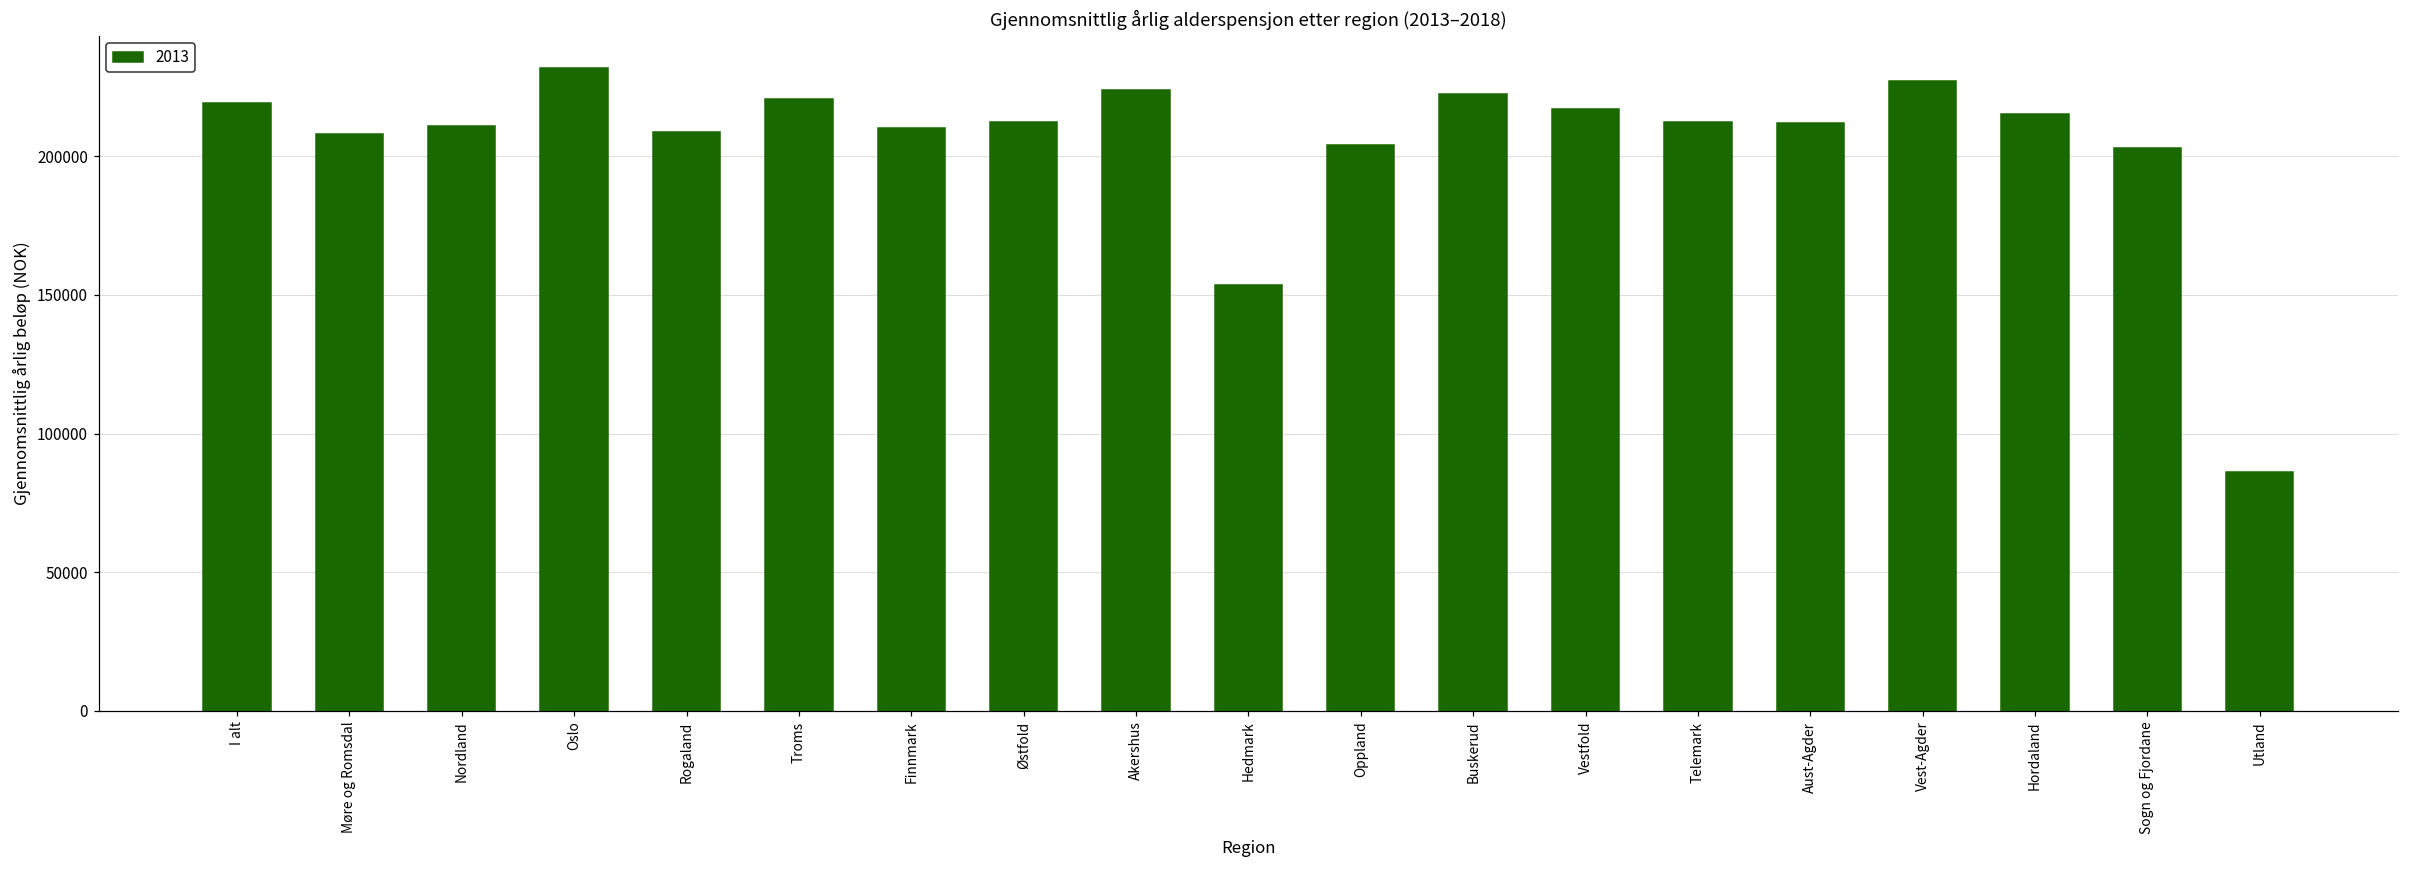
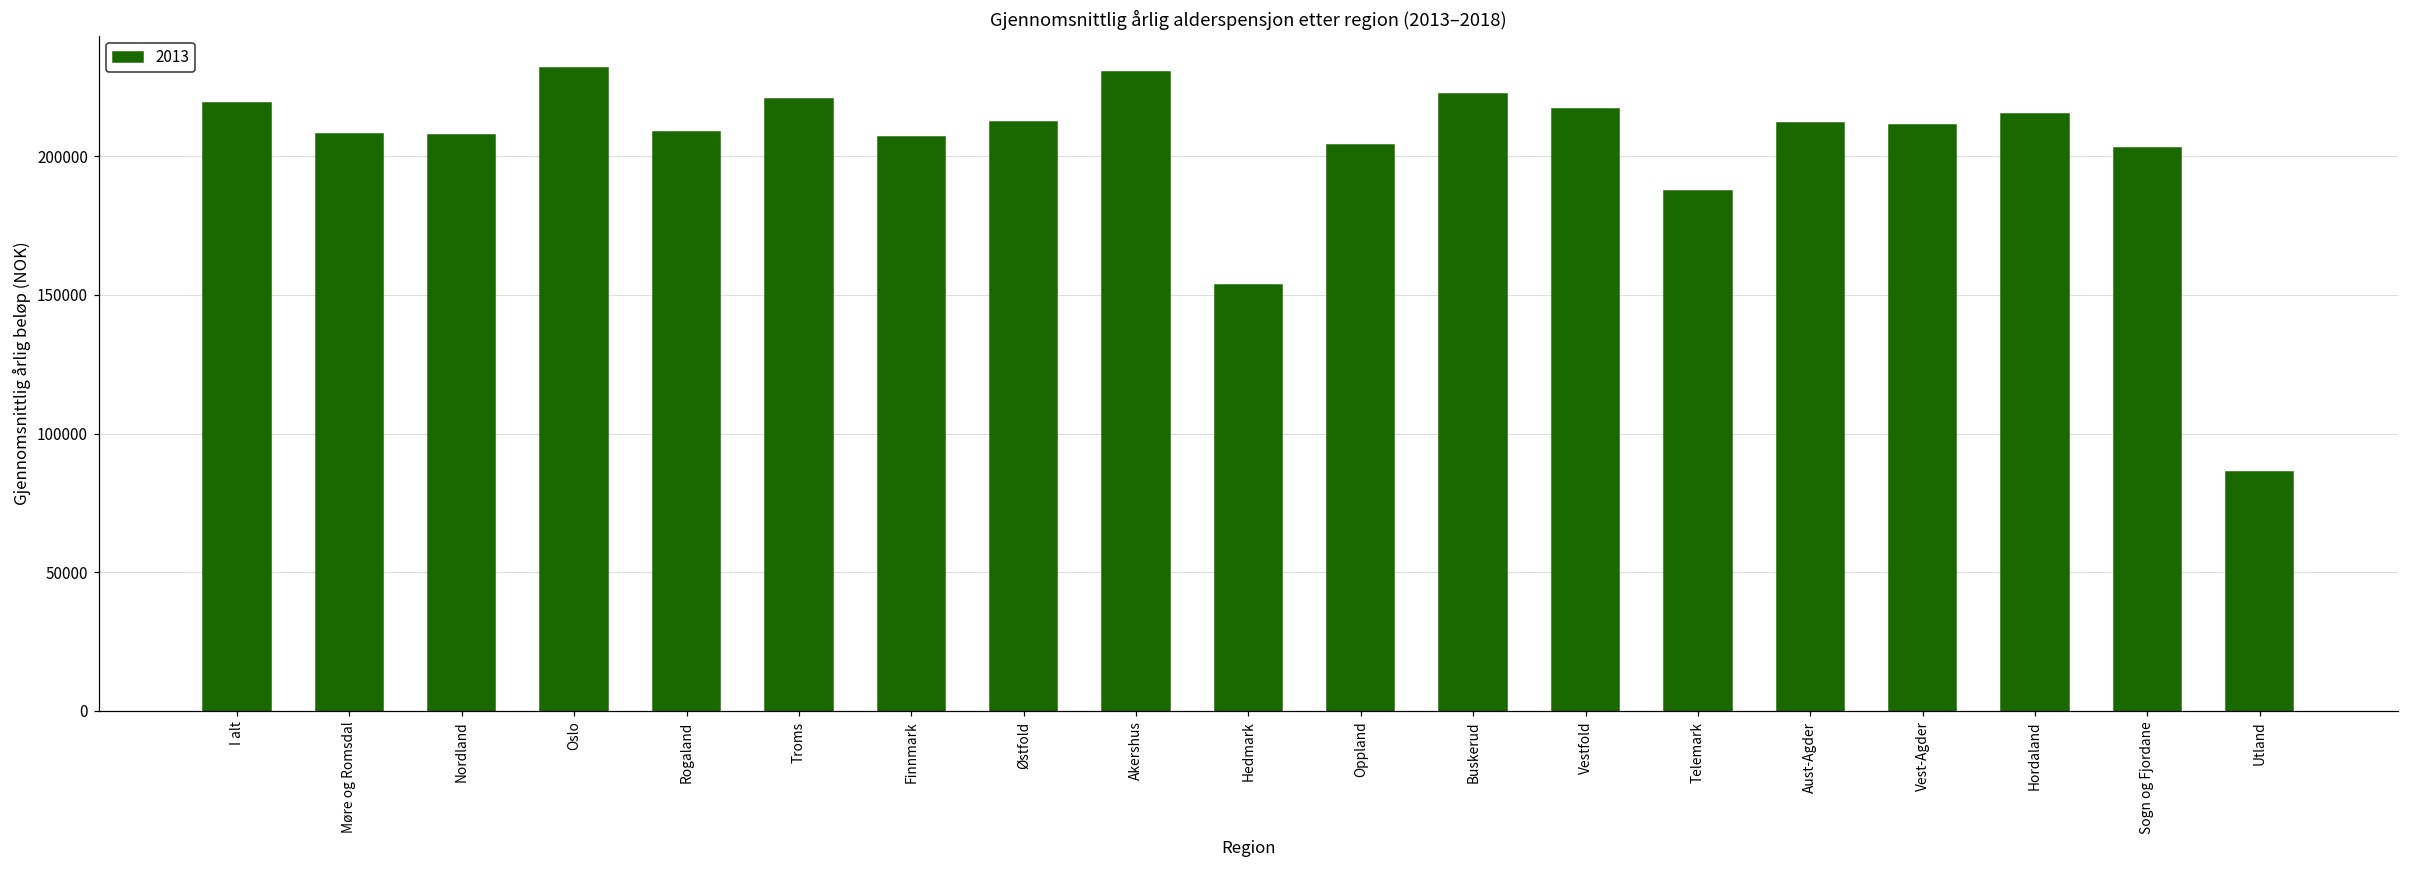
  {
    "I alt": 219000,
    "Møre og Romsdal": 208000,
-   "Nordland": 211000,
+   "Nordland": 208000,
    "Oslo": 232000,
    "Rogaland": 209000,
    "Troms": 221000,
-   "Finnmark": 210000,
+   "Finnmark": 207000,
    "Østfold": 212000,
-   "Akershus": 224000,
+   "Akershus": 230000,
    "Hedmark": 153000,
    "Oppland": 204000,
    "Buskerud": 222000,
    "Vestfold": 217000,
-   "Telemark": 212000,
+   "Telemark": 187000,
    "Aust-Agder": 212000,
-   "Vest-Agder": 227000,
+   "Vest-Agder": 211000,
    "Hordaland": 215000,
    "Sogn og Fjordane": 203000,
    "Utland": 86000
  }
